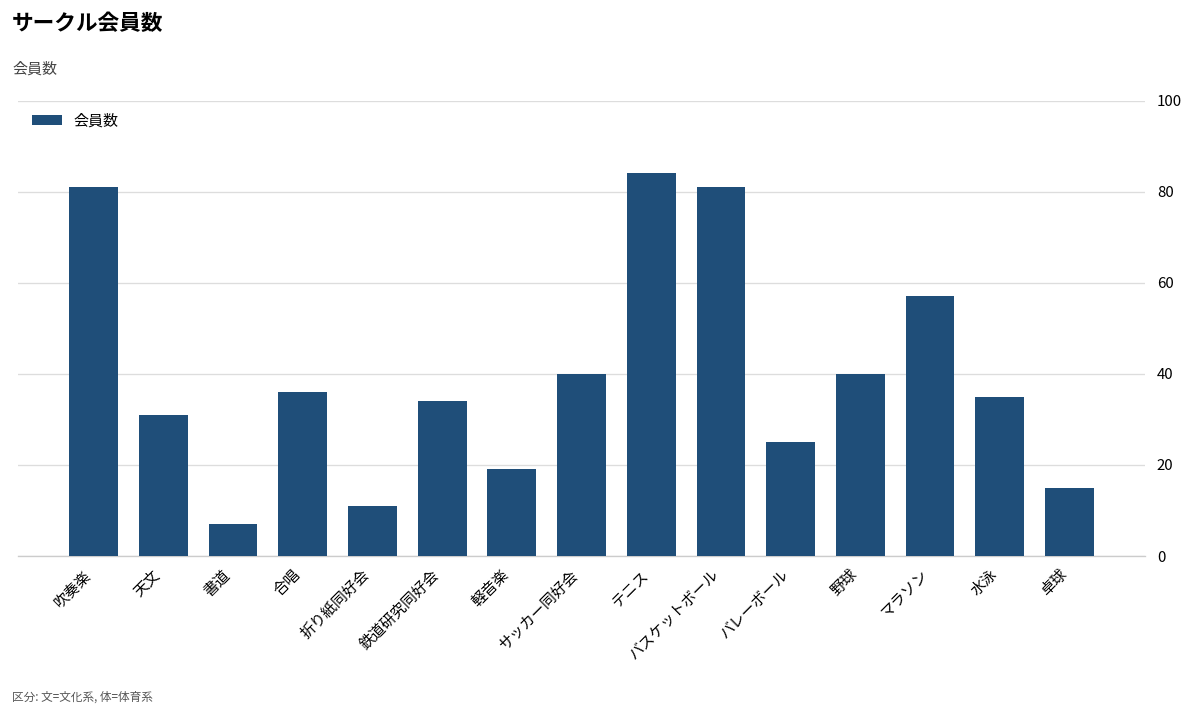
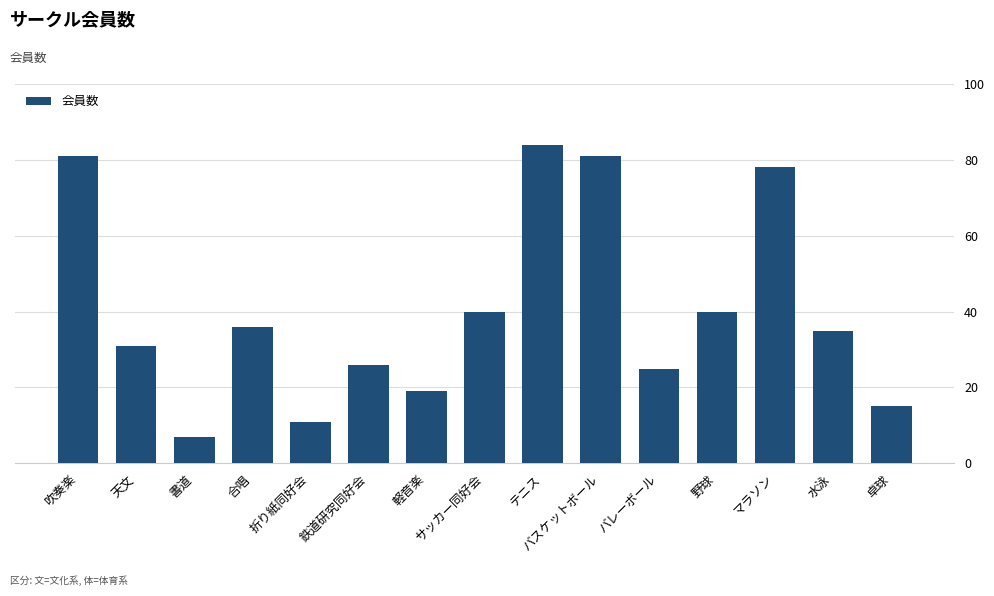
  {
    "吹奏楽": 81,
    "天文": 31,
    "書道": 7,
    "合唱": 36,
    "折り紙同好会": 11,
-   "鉄道研究同好会": 34,
+   "鉄道研究同好会": 26,
    "軽音楽": 19,
    "サッカー同好会": 40,
    "テニス": 84,
    "バスケットボール": 81,
    "バレーボール": 25,
    "野球": 40,
-   "マラソン": 57,
+   "マラソン": 78,
    "水泳": 35,
    "卓球": 15
  }
